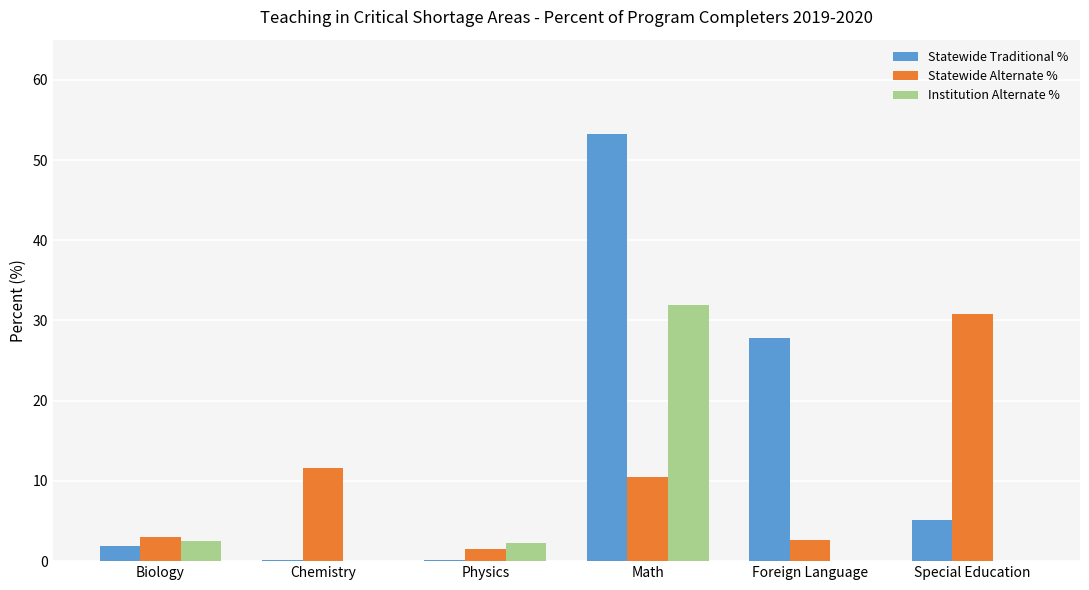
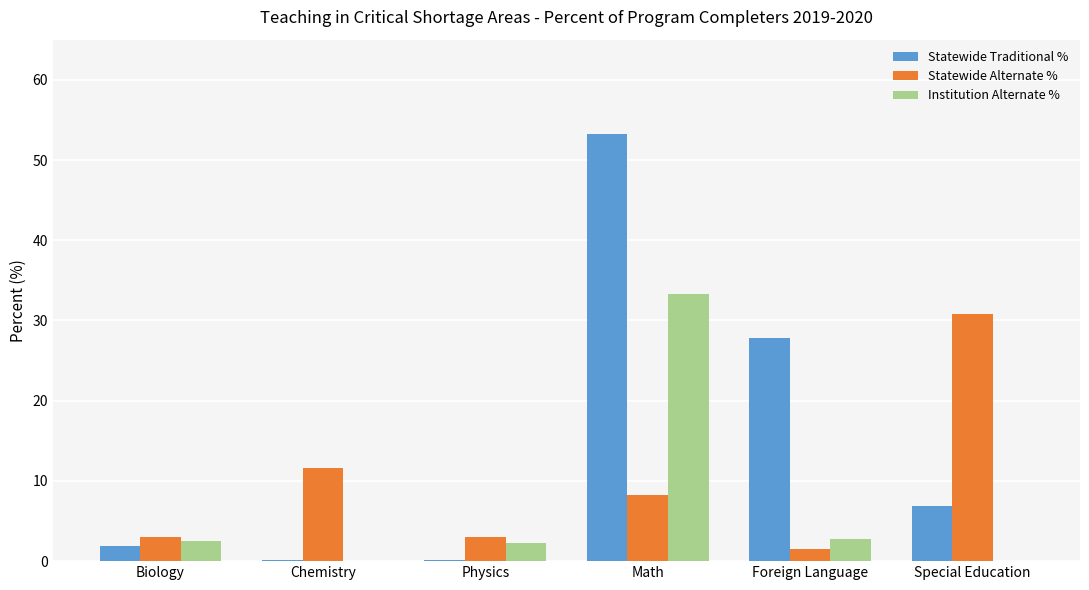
  {
    "Statewide Traditional %": {
      "Biology": 2,
      "Math": 53,
      "Foreign Language": 28,
-     "Special Education": 5
+     "Special Education": 7
    },
    "Statewide Alternate %": {
      "Biology": 3,
      "Chemistry": 12,
-     "Physics": 2,
-     "Math": 11,
-     "Foreign Language": 3,
+     "Physics": 3,
+     "Math": 8,
+     "Foreign Language": 2,
      "Special Education": 31
    },
    "Institution Alternate %": {
      "Biology": 2,
      "Chemistry": 0,
      "Physics": 2,
-     "Math": 32,
-     "Foreign Language": 0,
+     "Math": 33,
+     "Foreign Language": 3,
      "Special Education": 0
    }
  }
